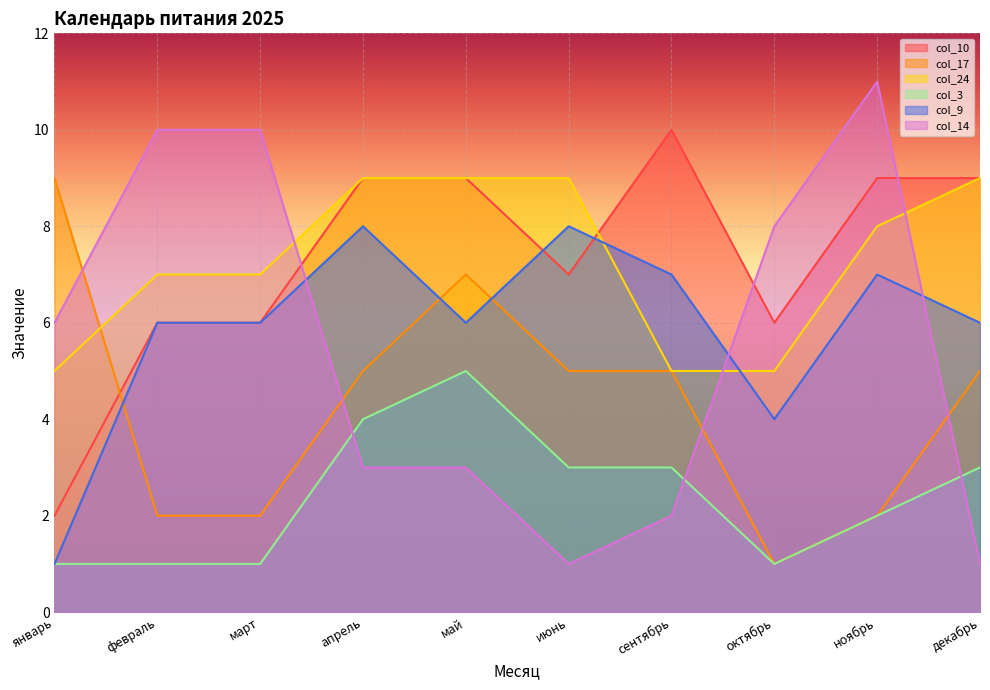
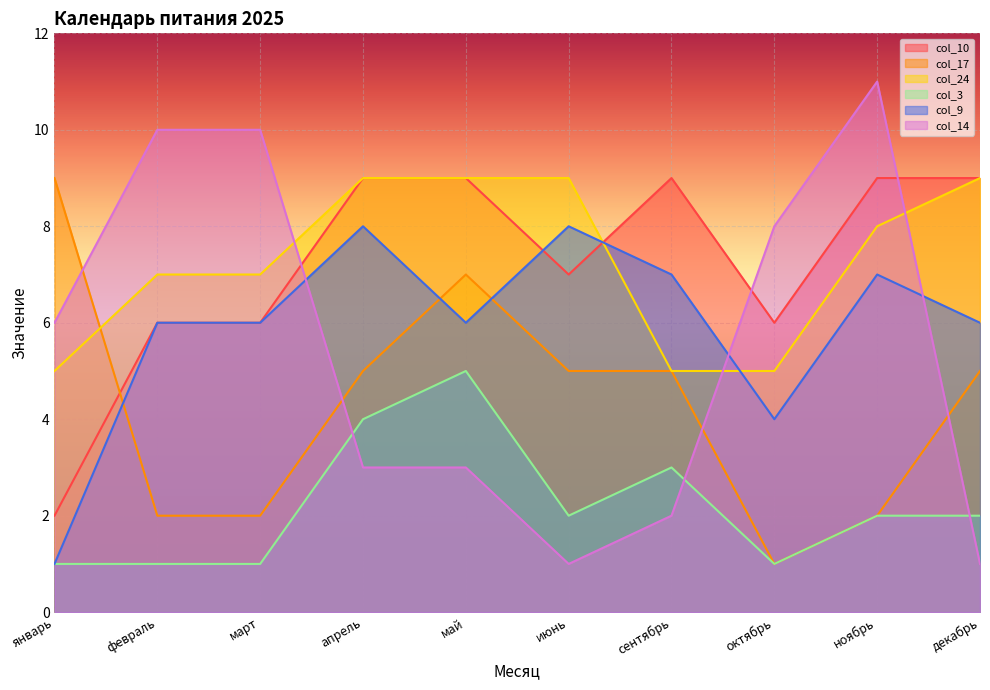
  {
    "col_10": {
      "январь": 2,
      "июнь": 7,
-     "сентябрь": 10,
+     "сентябрь": 9,
      "октябрь": 6,
      "ноябрь": 9
    },
    "col_3": {
      "февраль": 1,
      "март": 1,
      "апрель": 4,
      "май": 5,
-     "июнь": 3,
+     "июнь": 2,
      "сентябрь": 3,
-     "декабрь": 3
+     "декабрь": 2
    },
    "col_9": {
      "апрель": 8,
      "май": 6,
      "июнь": 8,
      "сентябрь": 7,
      "октябрь": 4,
      "ноябрь": 7,
      "декабрь": 6
    },
    "col_14": {
      "январь": 6,
      "февраль": 10,
      "март": 10,
      "апрель": 3,
      "май": 3,
      "июнь": 1,
      "сентябрь": 2,
      "октябрь": 8,
      "ноябрь": 11,
      "декабрь": 1
    }
  }
